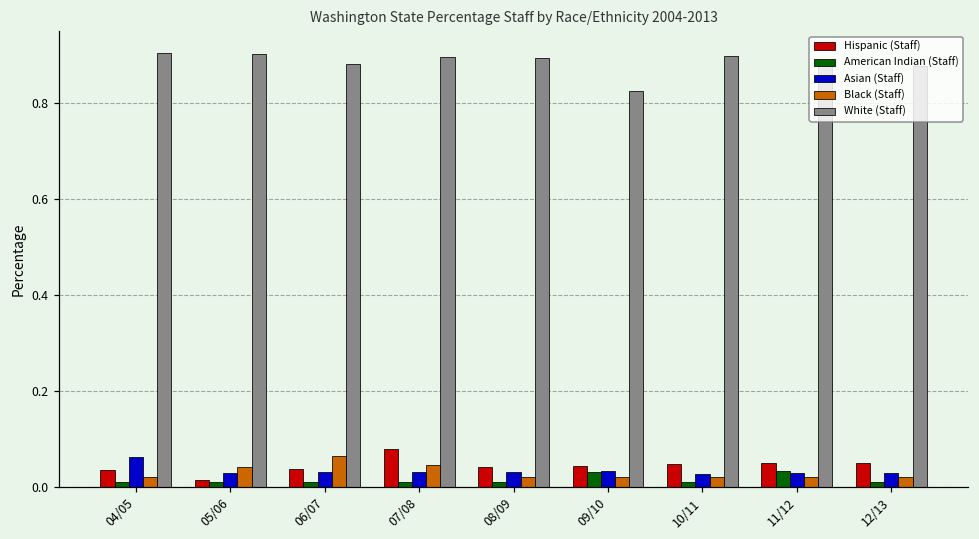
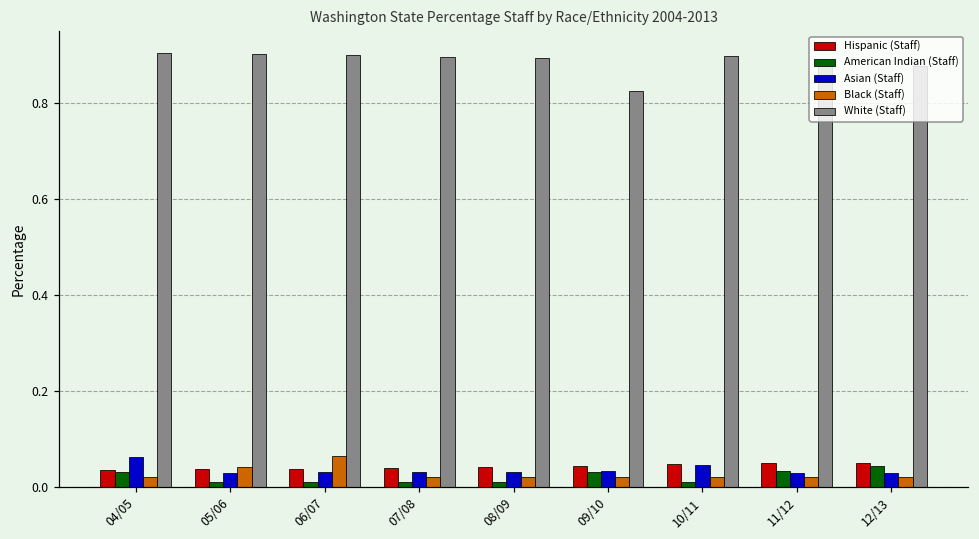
  {
    "Hispanic (Staff)": {
      "04/05": 0.04,
-     "05/06": 0.01,
+     "05/06": 0.04,
      "06/07": 0.04,
-     "07/08": 0.08,
+     "07/08": 0.04,
      "08/09": 0.04,
      "09/10": 0.04,
      "10/11": 0.05,
      "11/12": 0.05,
      "12/13": 0.05
    },
    "American Indian (Staff)": {
-     "04/05": 0.01,
+     "04/05": 0.03,
      "05/06": 0.01,
      "06/07": 0.01,
      "07/08": 0.01,
      "08/09": 0.01,
      "09/10": 0.03,
      "10/11": 0.01,
      "11/12": 0.03,
-     "12/13": 0.01
+     "12/13": 0.04
    },
    "Asian (Staff)": {
      "04/05": 0.06,
      "05/06": 0.03,
      "06/07": 0.03,
      "07/08": 0.03,
      "08/09": 0.03,
      "09/10": 0.03,
-     "10/11": 0.03,
+     "10/11": 0.05,
      "11/12": 0.03,
      "12/13": 0.03
    },
    "Black (Staff)": {
      "04/05": 0.02,
      "05/06": 0.04,
      "06/07": 0.06,
-     "07/08": 0.04,
+     "07/08": 0.02,
      "08/09": 0.02,
      "09/10": 0.02,
      "10/11": 0.02,
      "11/12": 0.02,
      "12/13": 0.02
    },
    "White (Staff)": {
      "04/05": 0.90,
      "05/06": 0.90,
-     "06/07": 0.88,
+     "06/07": 0.90,
      "07/08": 0.90,
      "08/09": 0.89,
      "09/10": 0.83,
      "10/11": 0.90
    }
  }
